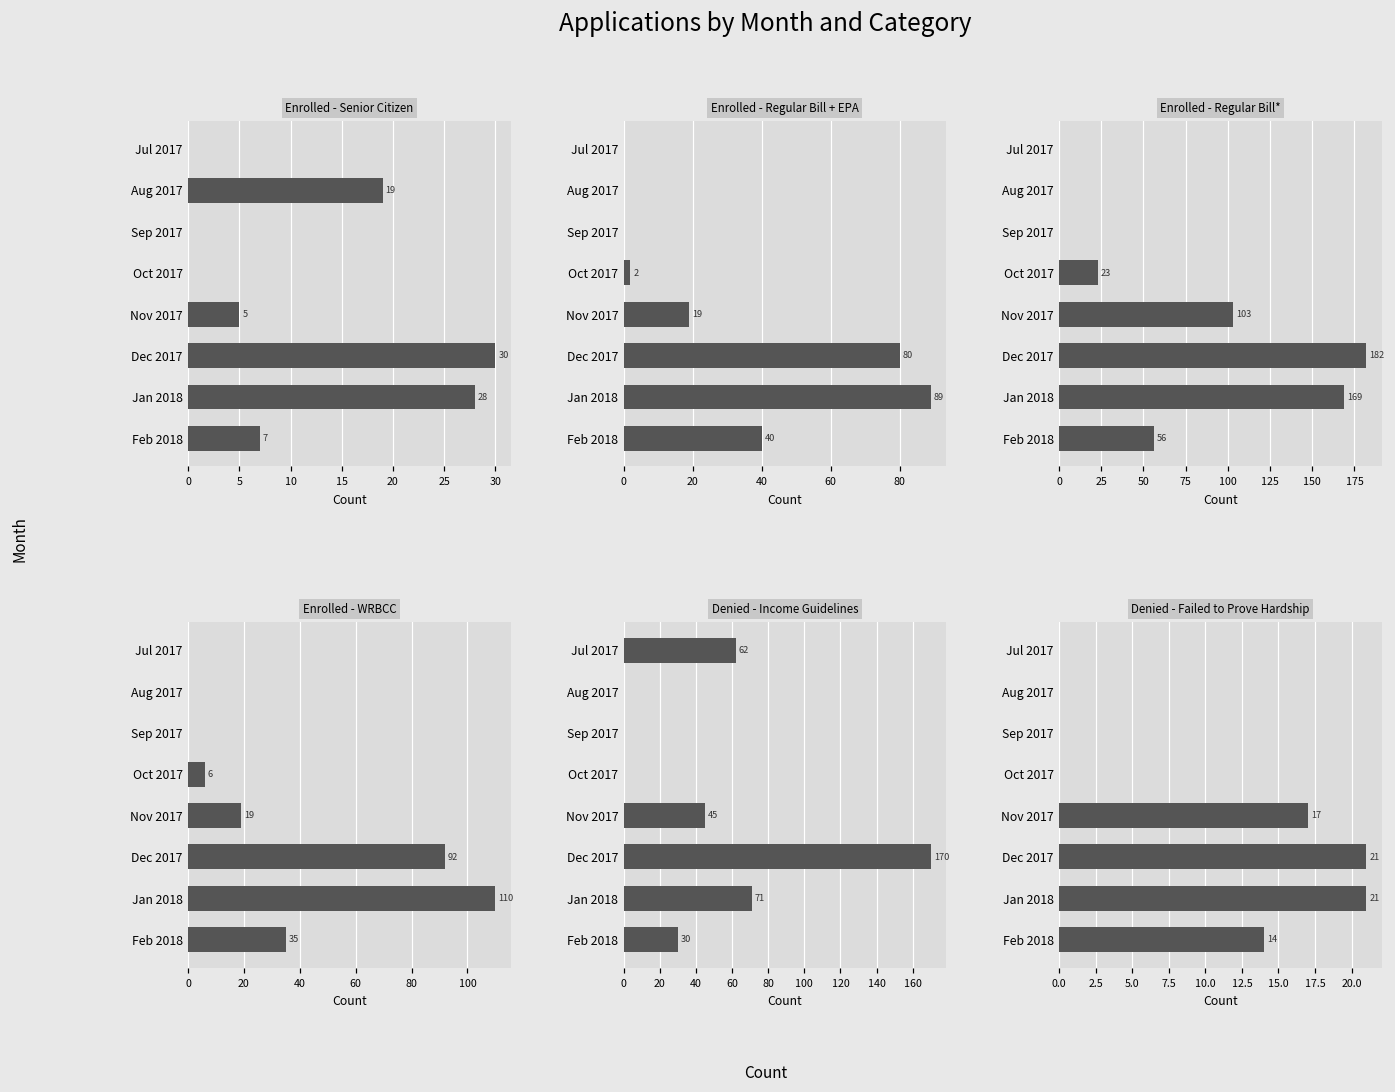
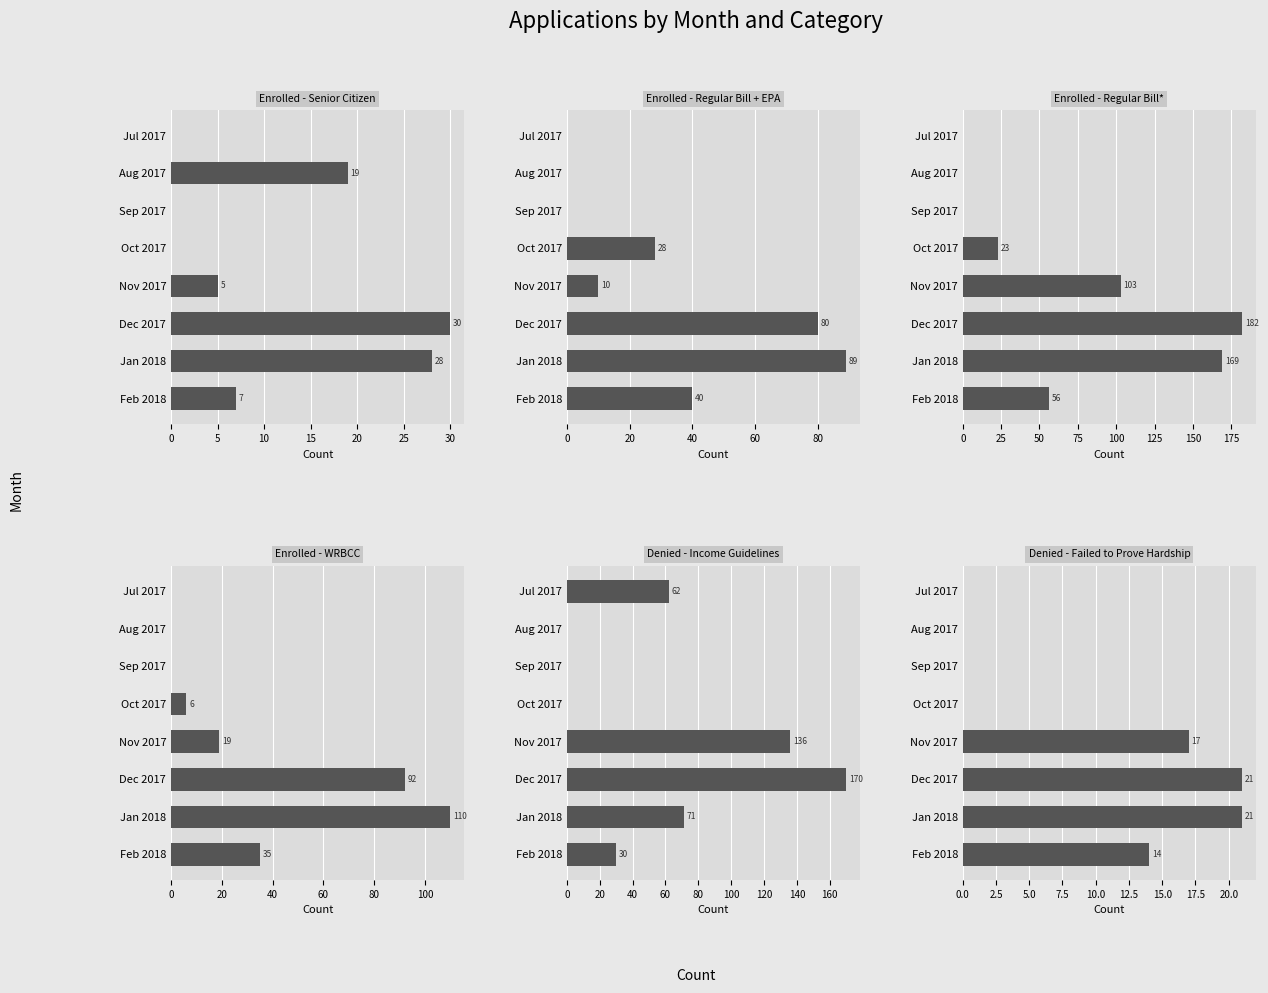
  {
    "Enrolled - Senior Citizen": {
      "Aug 2017": 19,
      "Nov 2017": 5,
      "Dec 2017": 30,
      "Jan 2018": 28,
      "Feb 2018": 7
    },
    "Enrolled - Regular Bill + EPA": {
-     "Oct 2017": 2,
-     "Nov 2017": 19,
+     "Oct 2017": 28,
+     "Nov 2017": 10,
      "Dec 2017": 80,
      "Jan 2018": 89,
      "Feb 2018": 40
    },
    "Enrolled - Regular Bill*": {
      "Oct 2017": 23,
      "Nov 2017": 103,
      "Dec 2017": 182,
      "Jan 2018": 169,
      "Feb 2018": 56
    },
    "Enrolled - WRBCC": {
      "Oct 2017": 6,
      "Nov 2017": 19,
      "Dec 2017": 92,
      "Jan 2018": 110,
      "Feb 2018": 35
    },
    "Denied - Income Guidelines": {
      "Jul 2017": 62,
-     "Nov 2017": 45,
+     "Nov 2017": 136,
      "Dec 2017": 170,
      "Jan 2018": 71,
      "Feb 2018": 30
    },
    "Denied - Failed to Prove Hardship": {
      "Nov 2017": 17,
      "Dec 2017": 21,
      "Jan 2018": 21,
      "Feb 2018": 14
    }
  }
